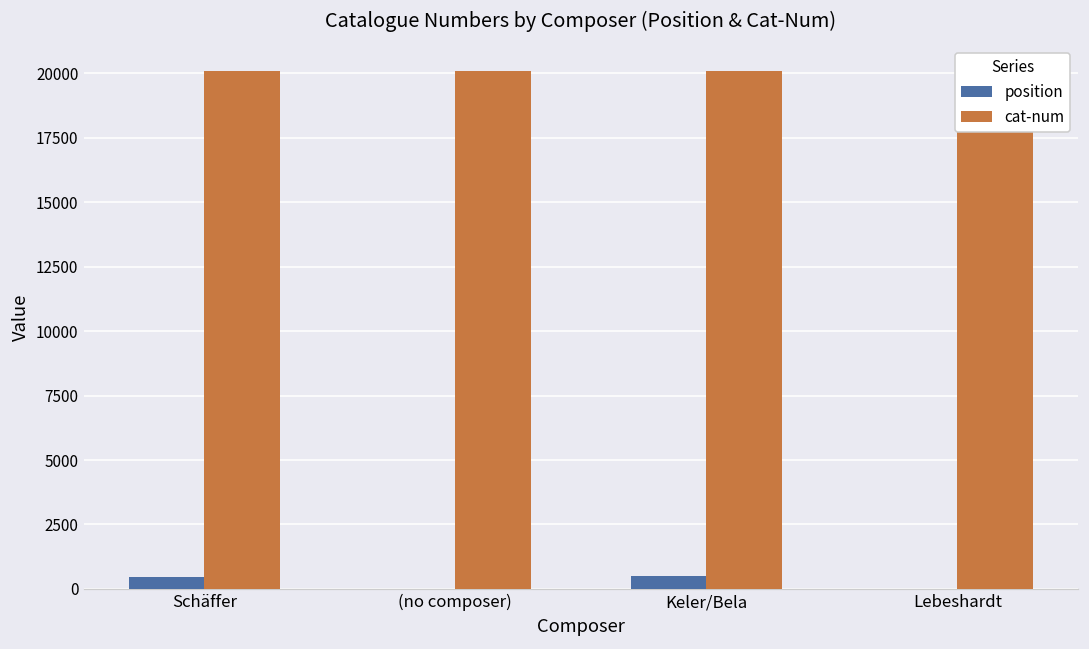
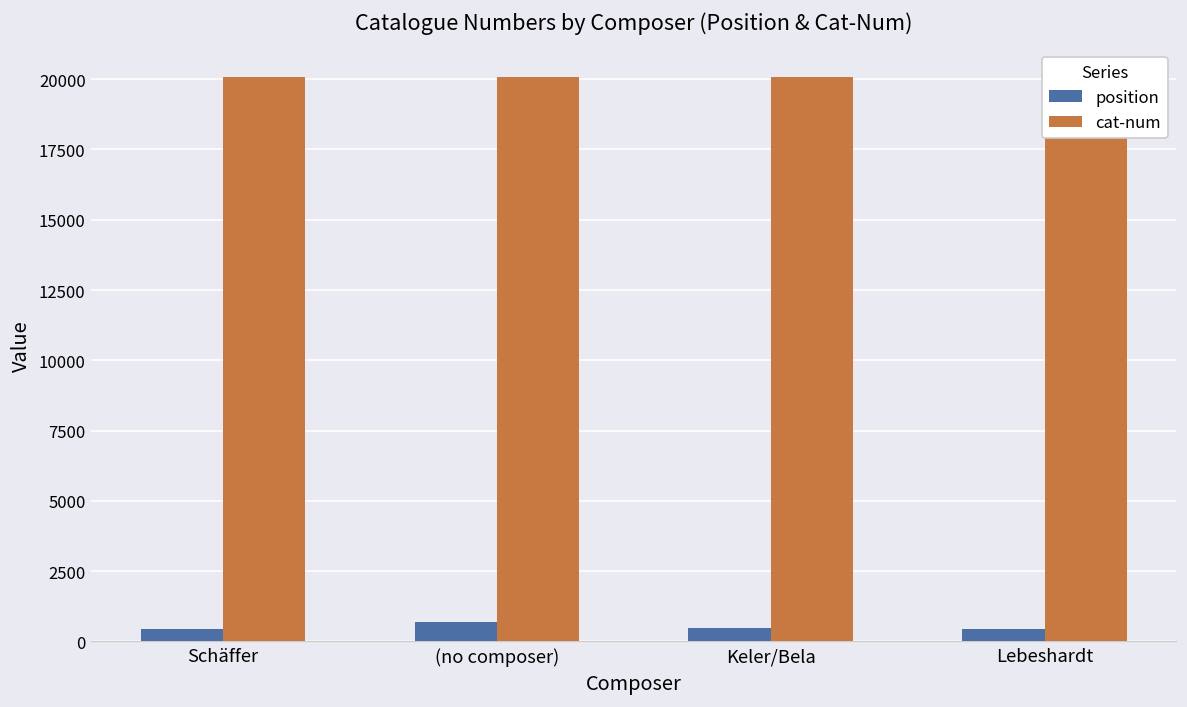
  {
    "position": {
      "Schäffer": 400,
-     "(no composer)": 0,
+     "(no composer)": 700,
      "Keler/Bela": 500,
-     "Lebeshardt": 0
+     "Lebeshardt": 400
    },
    "cat-num": {
      "Schäffer": 20100,
      "(no composer)": 20100,
      "Keler/Bela": 20100
    }
  }
